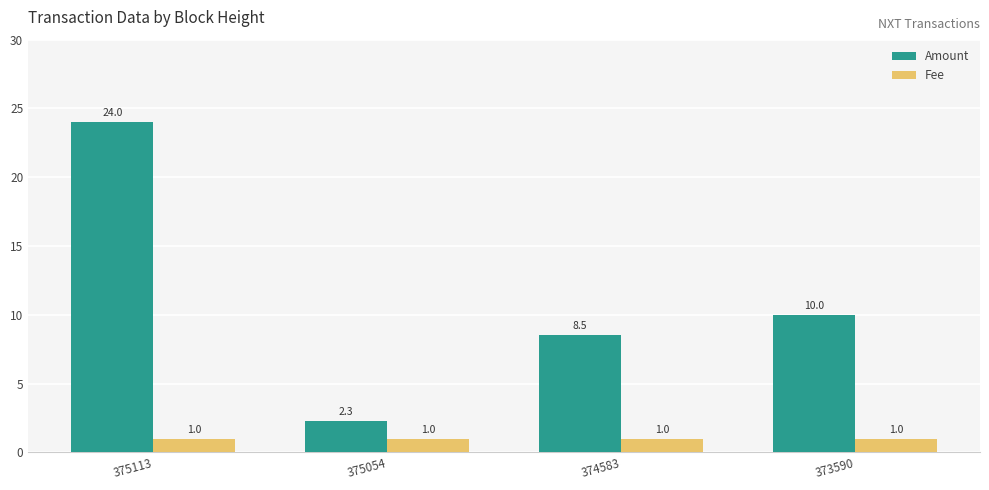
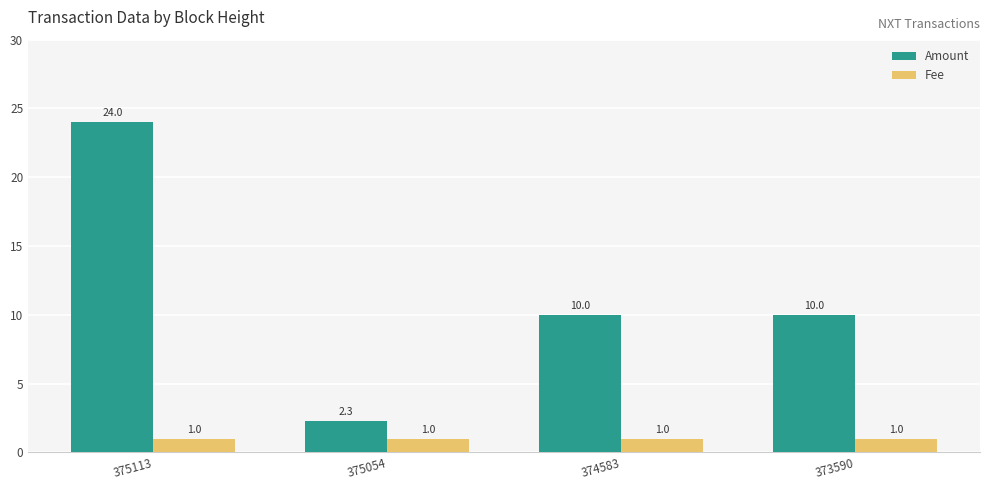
  {
    "Amount": {
      "375113": 24.0,
      "375054": 2.3,
-     "374583": 8.5,
+     "374583": 10.0,
      "373590": 10.0
    },
    "Fee": {
      "375113": 1.0,
      "375054": 1.0,
      "374583": 1.0,
      "373590": 1.0
    }
  }
